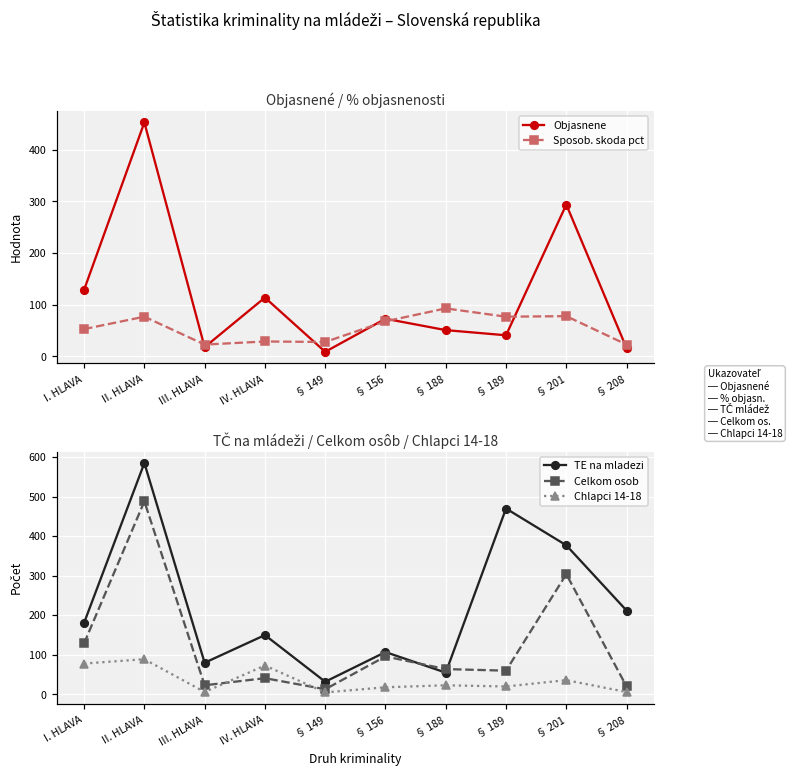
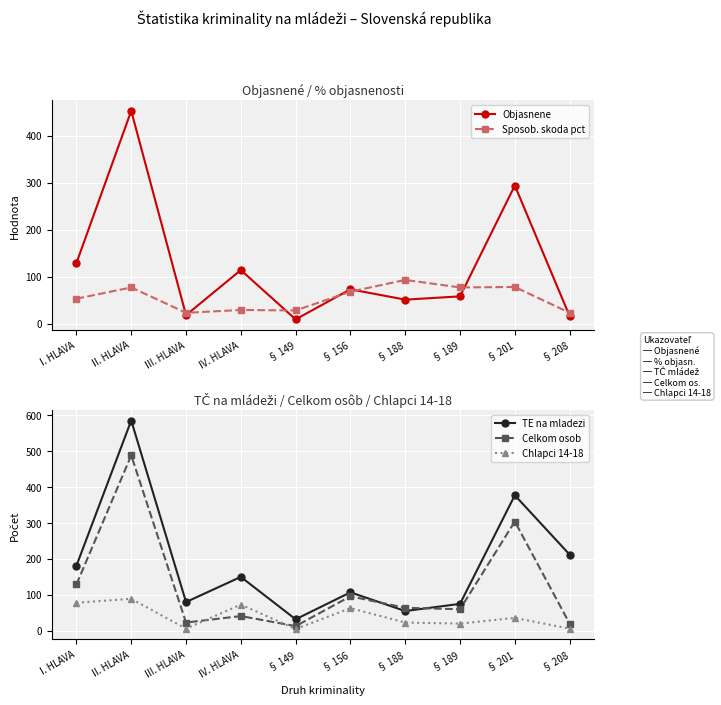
  {
    "Objasnené / % objasnenosti": {
      "Objasnene": {
        "I. HLAVA": 130,
        "II. HLAVA": 450,
        "IV. HLAVA": 110,
        "§ 149": 10,
        "§ 188": 50,
-       "§ 189": 40,
+       "§ 189": 60,
        "§ 201": 290,
        "§ 208": 20
      },
      "Sposob. skoda pct": {
        "I. HLAVA": 50,
        "II. HLAVA": 80,
        "IV. HLAVA": 30,
        "§ 149": 30,
        "§ 188": 90,
        "§ 189": 80,
        "§ 201": 80,
        "§ 208": 20
      }
    },
    "TČ na mládeži / Celkom osôb / Chlapci 14-18": {
      "TE na mladezi": {
        "I. HLAVA": 180,
        "II. HLAVA": 590,
        "III. HLAVA": 80,
        "IV. HLAVA": 150,
        "§ 149": 30,
        "§ 156": 110,
        "§ 188": 60,
-       "§ 189": 470,
+       "§ 189": 80,
        "§ 201": 380,
        "§ 208": 210
      },
      "Celkom osob": {
        "I. HLAVA": 130,
        "II. HLAVA": 490,
        "III. HLAVA": 20,
        "IV. HLAVA": 40,
        "§ 149": 10,
        "§ 156": 100,
        "§ 188": 60,
        "§ 189": 60,
        "§ 201": 300,
        "§ 208": 20
      },
      "Chlapci 14-18": {
        "I. HLAVA": 80,
        "II. HLAVA": 90,
        "III. HLAVA": 10,
        "IV. HLAVA": 70,
        "§ 149": 10,
-       "§ 156": 20,
+       "§ 156": 60,
        "§ 188": 20,
        "§ 189": 20,
        "§ 201": 40,
        "§ 208": 10
      }
    }
  }
